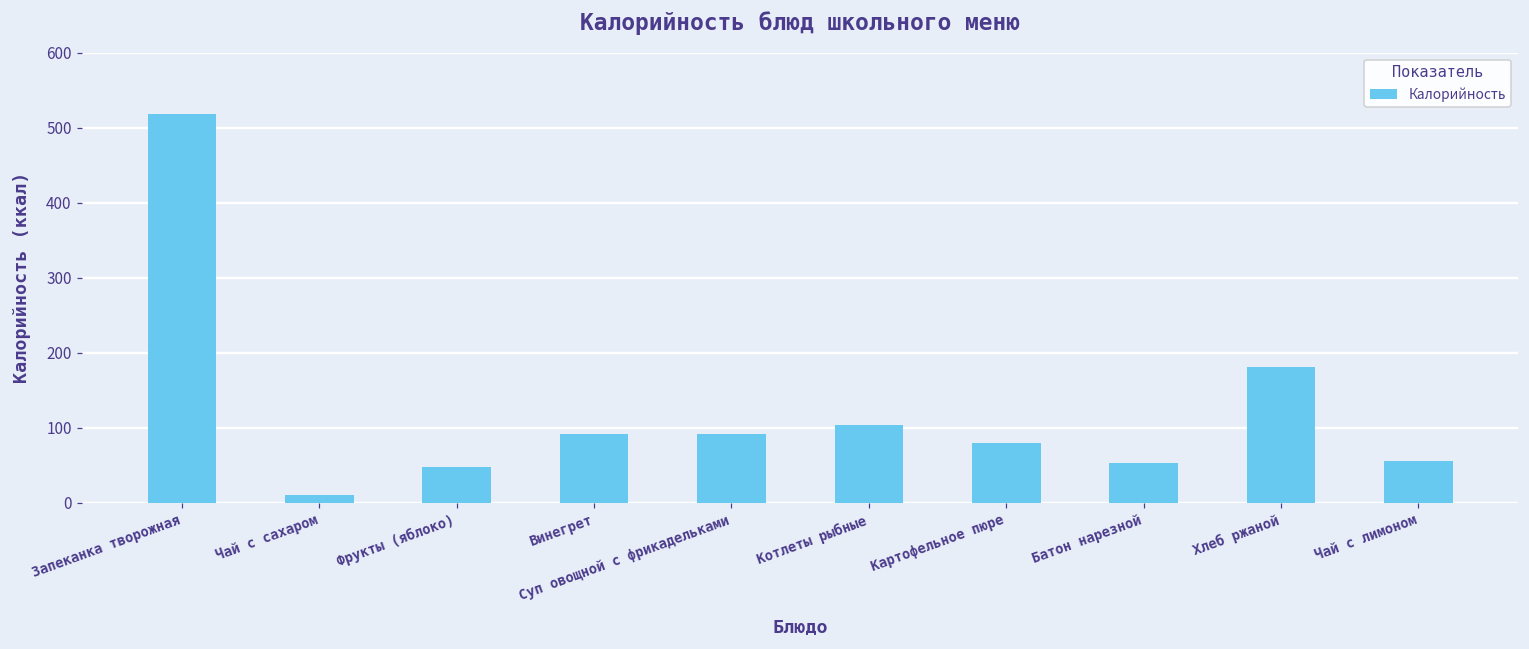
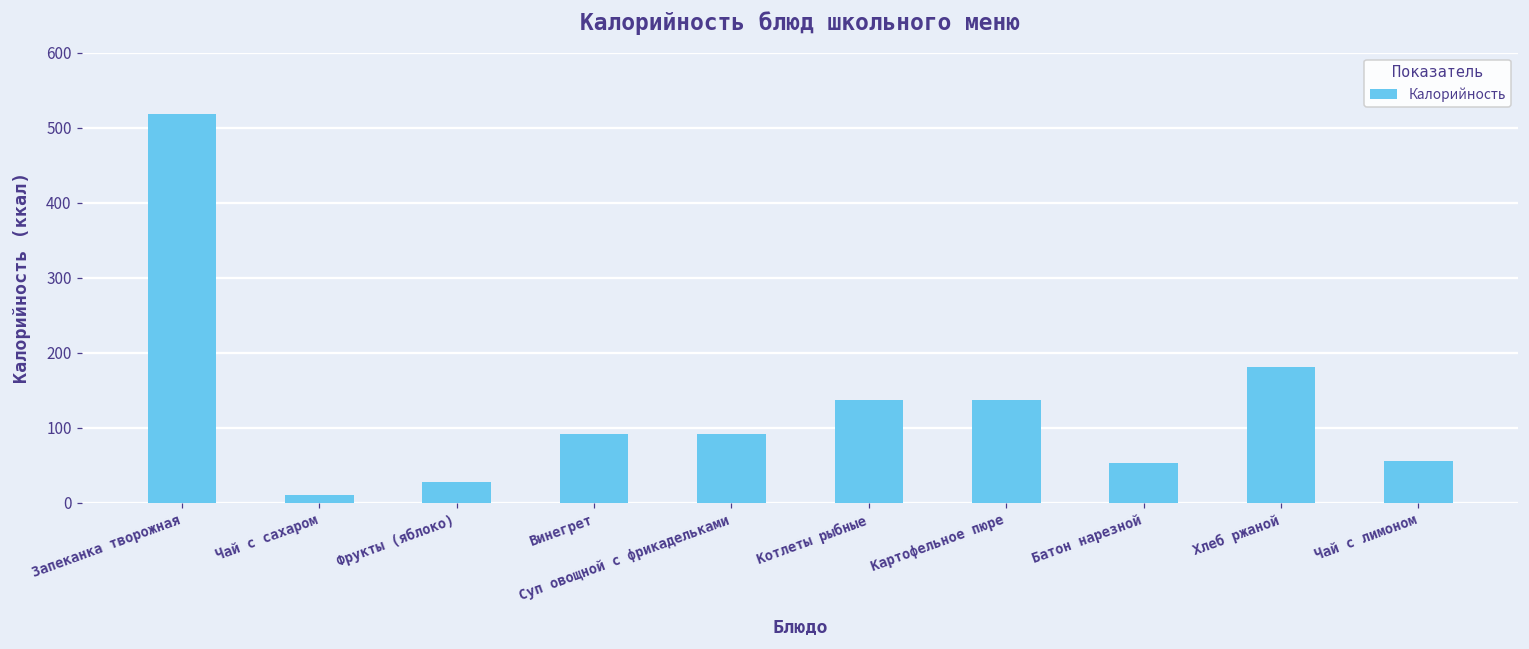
  {
    "Запеканка творожная": 520,
    "Чай с сахаром": 10,
-   "Фрукты (яблоко)": 50,
+   "Фрукты (яблоко)": 30,
    "Винегрет": 90,
    "Суп овощной с фрикадельками": 90,
-   "Котлеты рыбные": 100,
-   "Картофельное пюре": 80,
+   "Котлеты рыбные": 140,
+   "Картофельное пюре": 140,
    "Батон нарезной": 50,
    "Хлеб ржаной": 180,
    "Чай с лимоном": 60
  }
